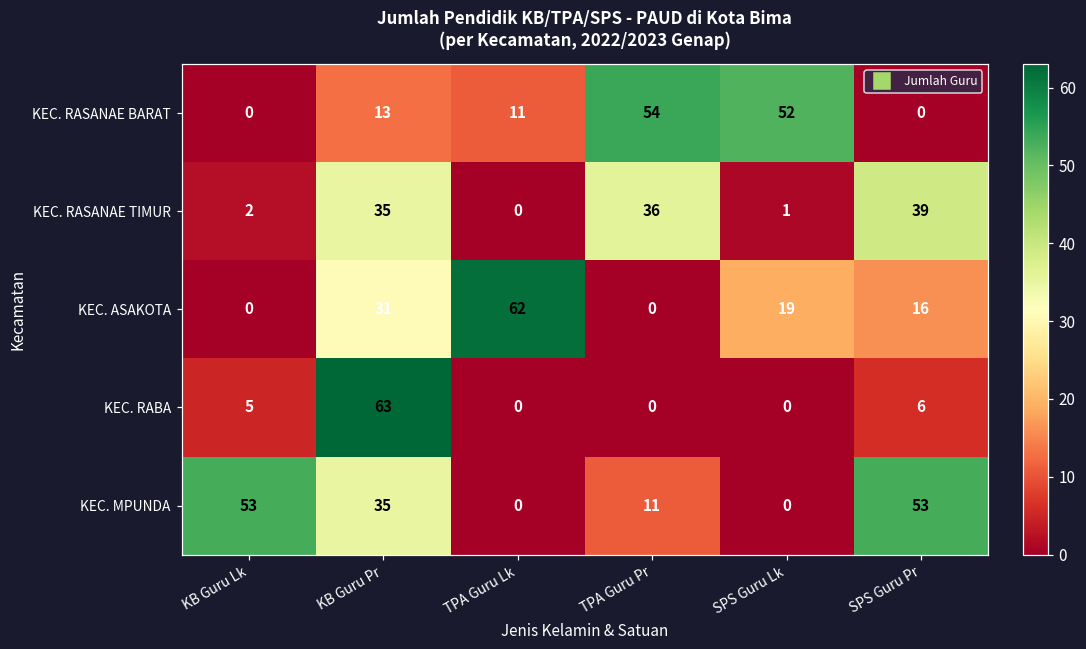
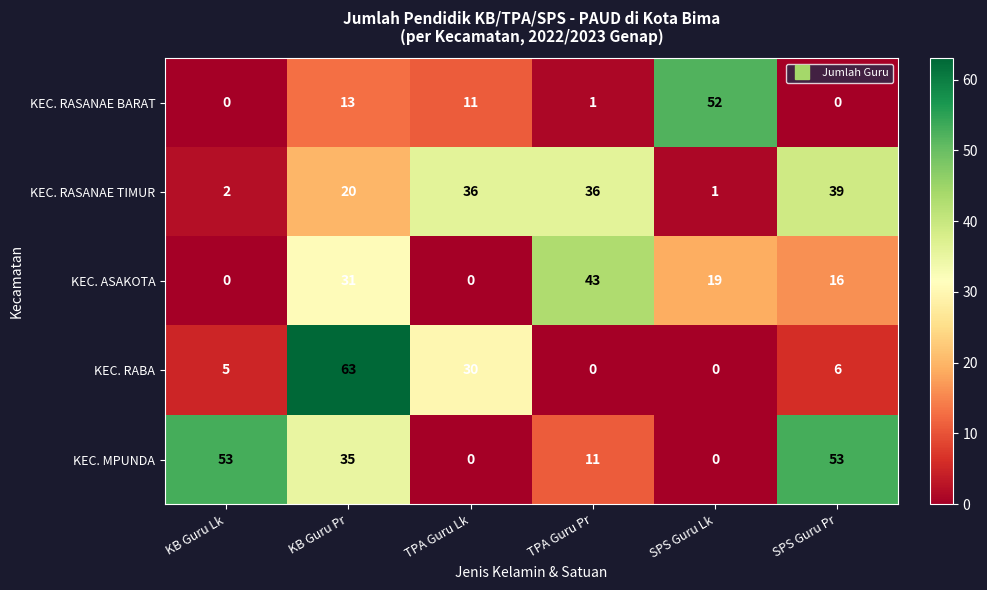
  {
    "KEC. RASANAE BARAT": {
      "KB Guru Lk": 0,
      "KB Guru Pr": 13,
      "TPA Guru Lk": 11,
-     "TPA Guru Pr": 54,
+     "TPA Guru Pr": 1,
      "SPS Guru Lk": 52,
      "SPS Guru Pr": 0
    },
    "KEC. RASANAE TIMUR": {
      "KB Guru Lk": 2,
-     "KB Guru Pr": 35,
-     "TPA Guru Lk": 0,
+     "KB Guru Pr": 20,
+     "TPA Guru Lk": 36,
      "TPA Guru Pr": 36,
      "SPS Guru Lk": 1,
      "SPS Guru Pr": 39
    },
    "KEC. ASAKOTA": {
      "KB Guru Lk": 0,
      "KB Guru Pr": 31,
-     "TPA Guru Lk": 62,
-     "TPA Guru Pr": 0,
+     "TPA Guru Lk": 0,
+     "TPA Guru Pr": 43,
      "SPS Guru Lk": 19,
      "SPS Guru Pr": 16
    },
    "KEC. RABA": {
      "KB Guru Lk": 5,
      "KB Guru Pr": 63,
-     "TPA Guru Lk": 0,
+     "TPA Guru Lk": 30,
      "TPA Guru Pr": 0,
      "SPS Guru Lk": 0,
      "SPS Guru Pr": 6
    },
    "KEC. MPUNDA": {
      "KB Guru Lk": 53,
      "KB Guru Pr": 35,
      "TPA Guru Lk": 0,
      "TPA Guru Pr": 11,
      "SPS Guru Lk": 0,
      "SPS Guru Pr": 53
    }
  }
